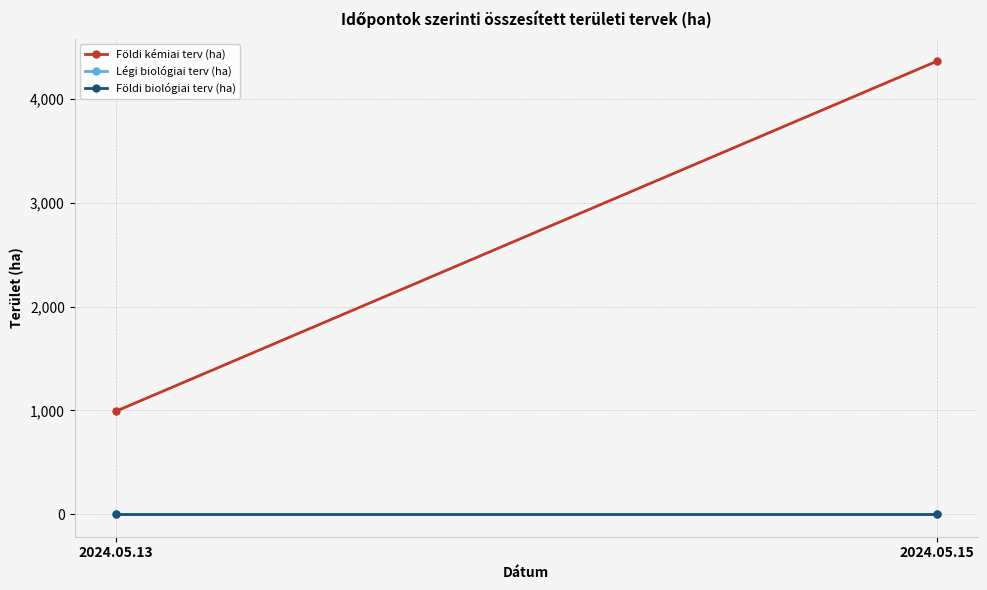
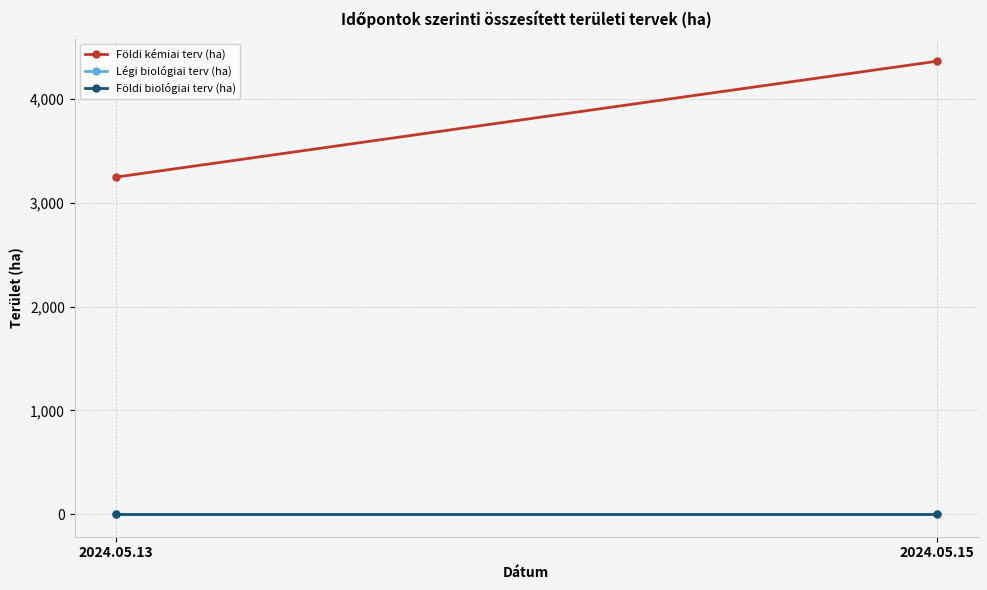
  {
    "Földi kémiai terv (ha)": {
-     "2024.05.13": "990",
+     "2024.05.13": "3,250",
      "2024.05.15": "4,360"
    },
    "Földi biológiai terv (ha)": {
      "2024.05.13": "0",
      "2024.05.15": "0"
    }
  }
